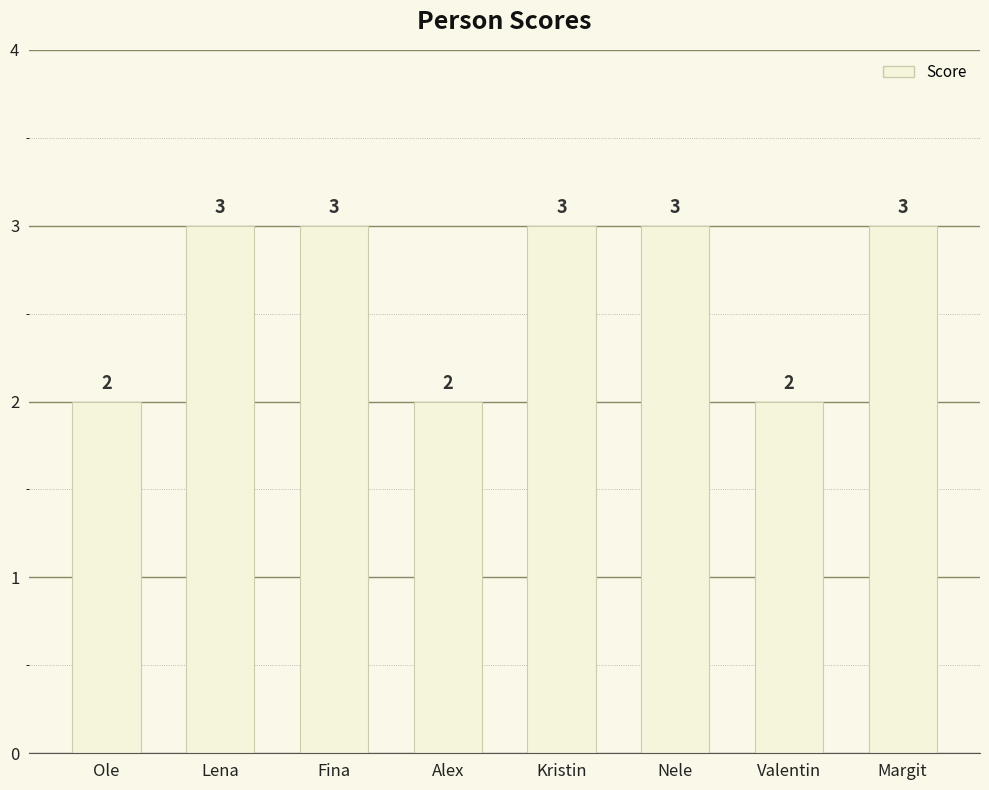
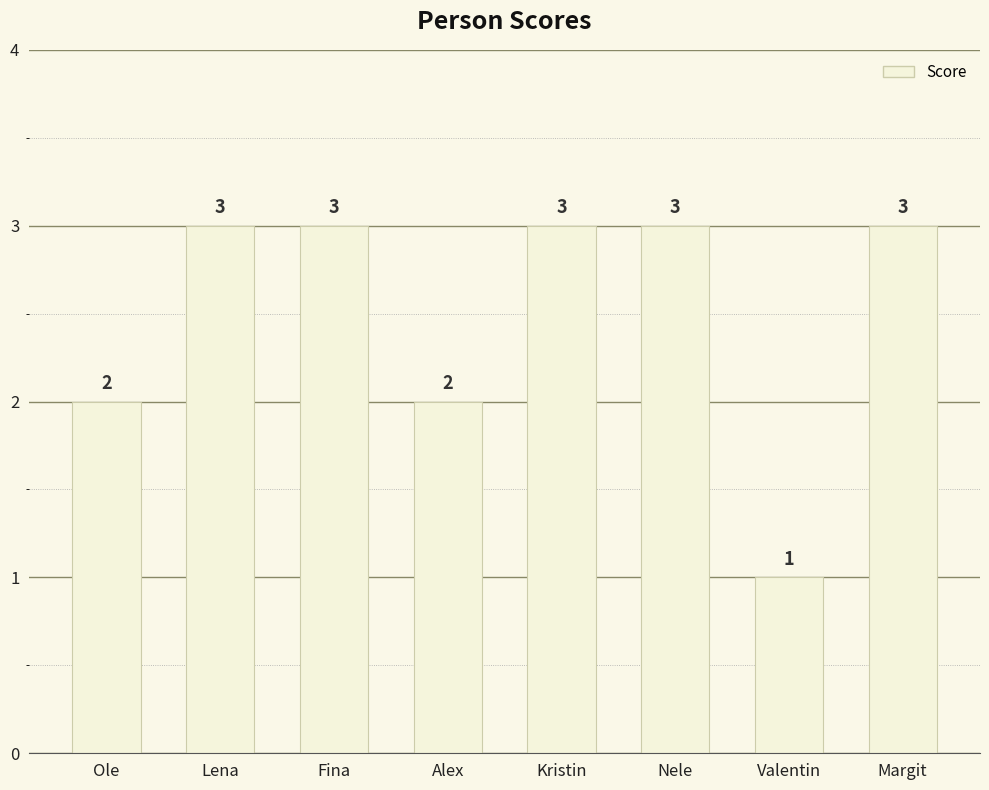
  {
    "Ole": 2,
    "Lena": 3,
    "Fina": 3,
    "Alex": 2,
    "Kristin": 3,
    "Nele": 3,
-   "Valentin": 2,
+   "Valentin": 1,
    "Margit": 3
  }
